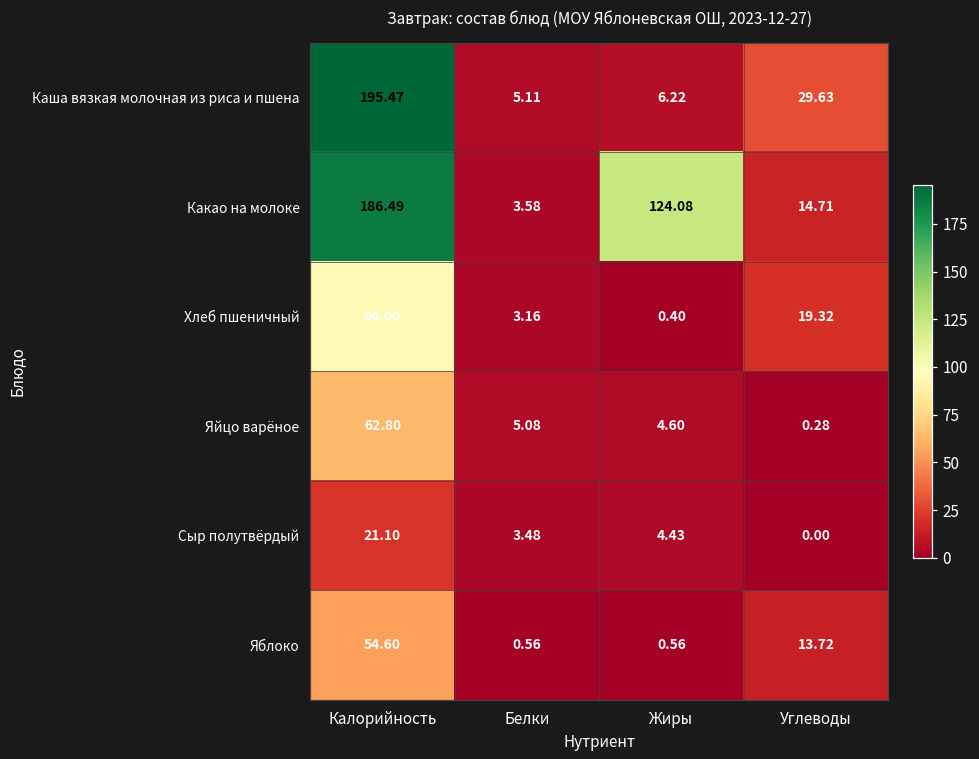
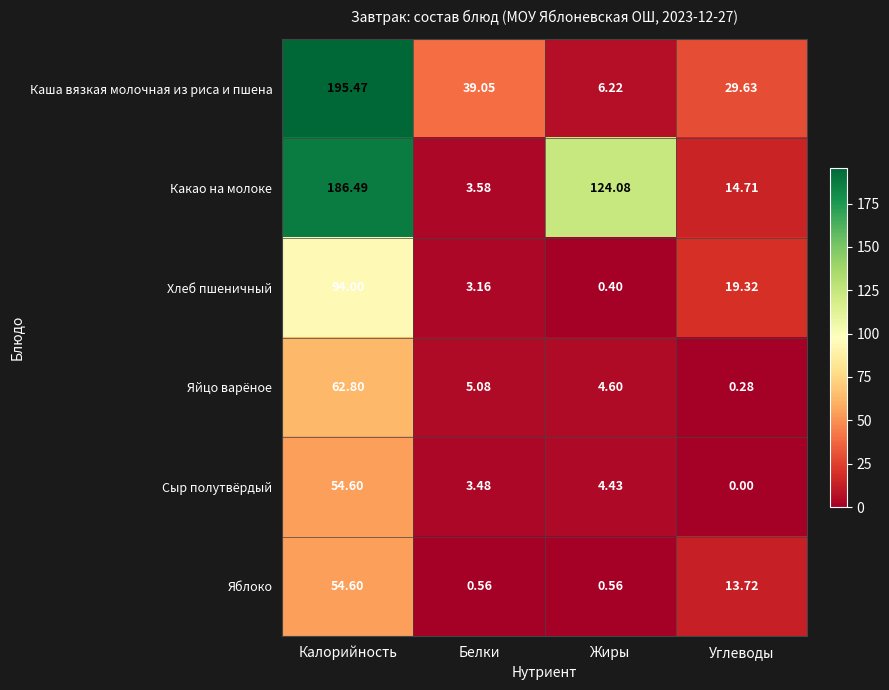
  {
    "Каша вязкая молочная из риса и пшена": {
      "Калорийность": 195.47,
-     "Белки": 5.11,
+     "Белки": 39.05,
      "Жиры": 6.22,
      "Углеводы": 29.63
    },
    "Какао на молоке": {
      "Калорийность": 186.49,
      "Белки": 3.58,
      "Жиры": 124.08,
      "Углеводы": 14.71
    },
    "Хлеб пшеничный": {
      "Калорийность": 94.00,
      "Белки": 3.16,
      "Жиры": 0.40,
      "Углеводы": 19.32
    },
    "Яйцо варёное": {
      "Калорийность": 62.80,
      "Белки": 5.08,
      "Жиры": 4.60,
      "Углеводы": 0.28
    },
    "Сыр полутвёрдый": {
-     "Калорийность": 21.10,
+     "Калорийность": 54.60,
      "Белки": 3.48,
      "Жиры": 4.43,
      "Углеводы": 0.00
    },
    "Яблоко": {
      "Калорийность": 54.60,
      "Белки": 0.56,
      "Жиры": 0.56,
      "Углеводы": 13.72
    }
  }
